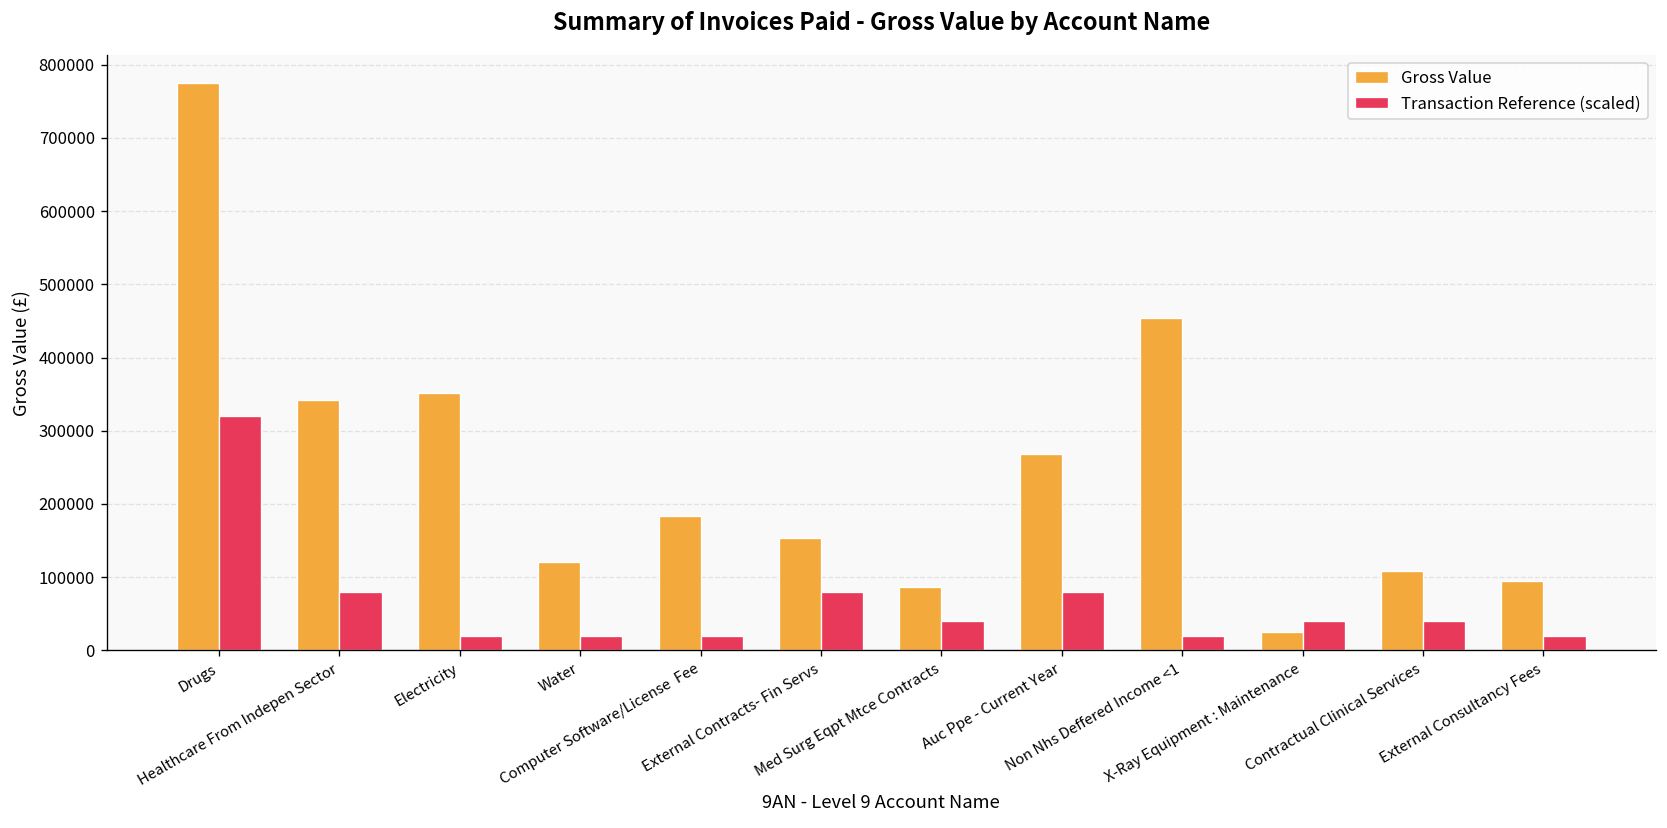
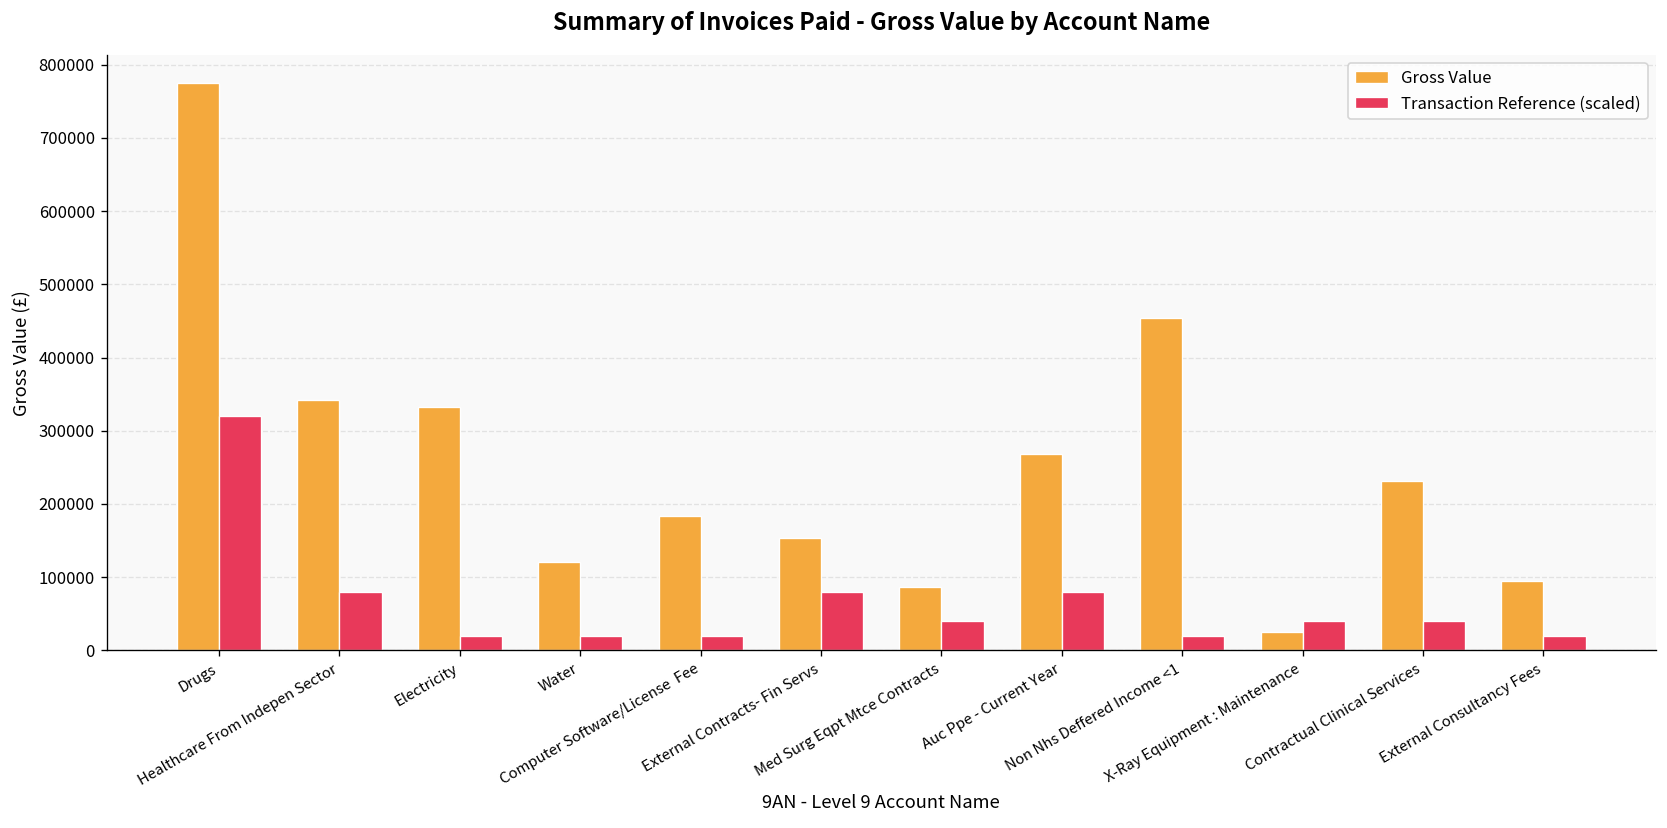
  {
    "Gross Value": {
      "Drugs": 770000,
      "Healthcare From Indepen Sector": 340000,
-     "Electricity": 350000,
+     "Electricity": 330000,
      "Water": 120000,
      "Computer Software/License Fee": 180000,
      "External Contracts- Fin Servs": 150000,
      "Med Surg Eqpt Mtce Contracts": 90000,
      "Auc Ppe - Current Year": 270000,
      "Non Nhs Deffered Income <1": 450000,
      "X-Ray Equipment : Maintenance": 20000,
-     "Contractual Clinical Services": 110000,
+     "Contractual Clinical Services": 230000,
      "External Consultancy Fees": 90000
    },
    "Transaction Reference (scaled)": {
      "Drugs": 320000,
      "Healthcare From Indepen Sector": 80000,
      "Electricity": 20000,
      "Water": 20000,
      "Computer Software/License Fee": 20000,
      "External Contracts- Fin Servs": 80000,
      "Med Surg Eqpt Mtce Contracts": 40000,
      "Auc Ppe - Current Year": 80000,
      "Non Nhs Deffered Income <1": 20000,
      "X-Ray Equipment : Maintenance": 40000,
      "Contractual Clinical Services": 40000,
      "External Consultancy Fees": 20000
    }
  }
